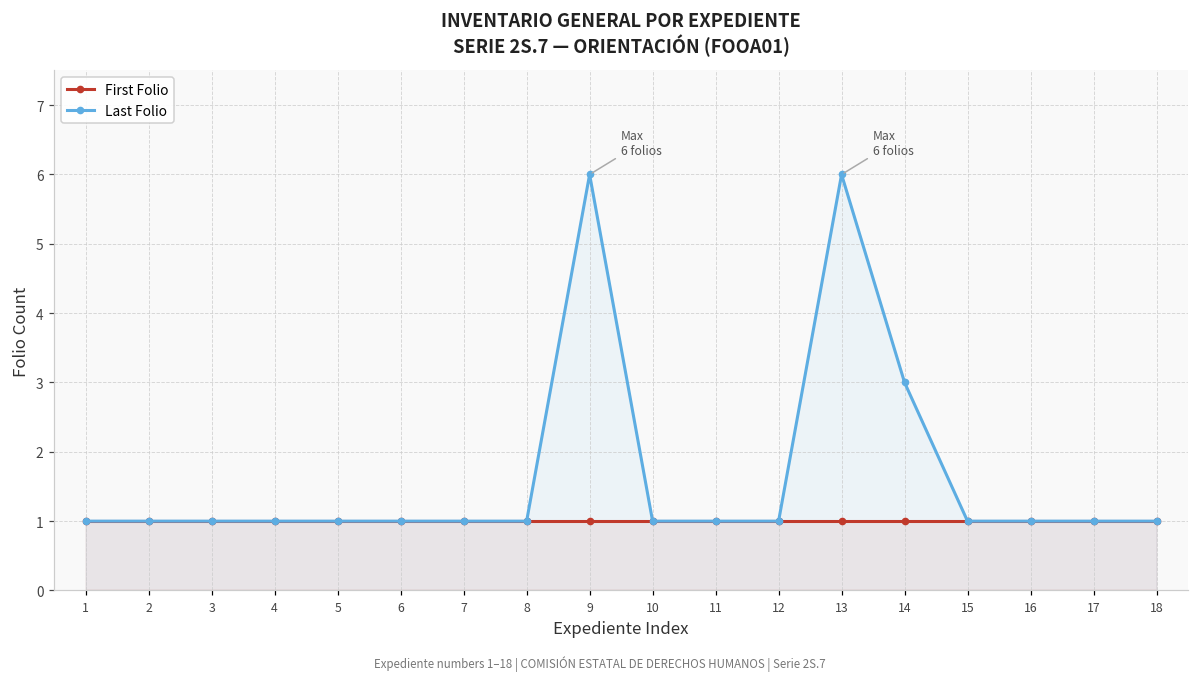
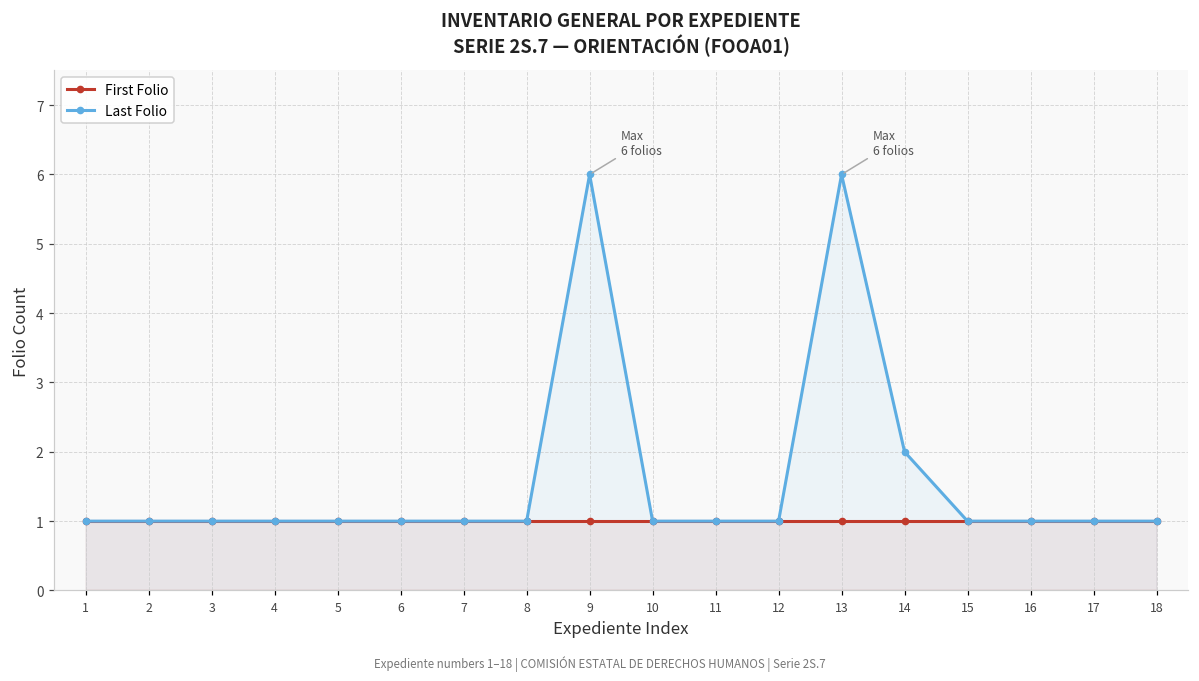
  {
    "First Folio": {
      "9": 1,
      "13": 1,
      "14": 1
    },
    "Last Folio": {
-     "14": 3
+     "14": 2
    }
  }
